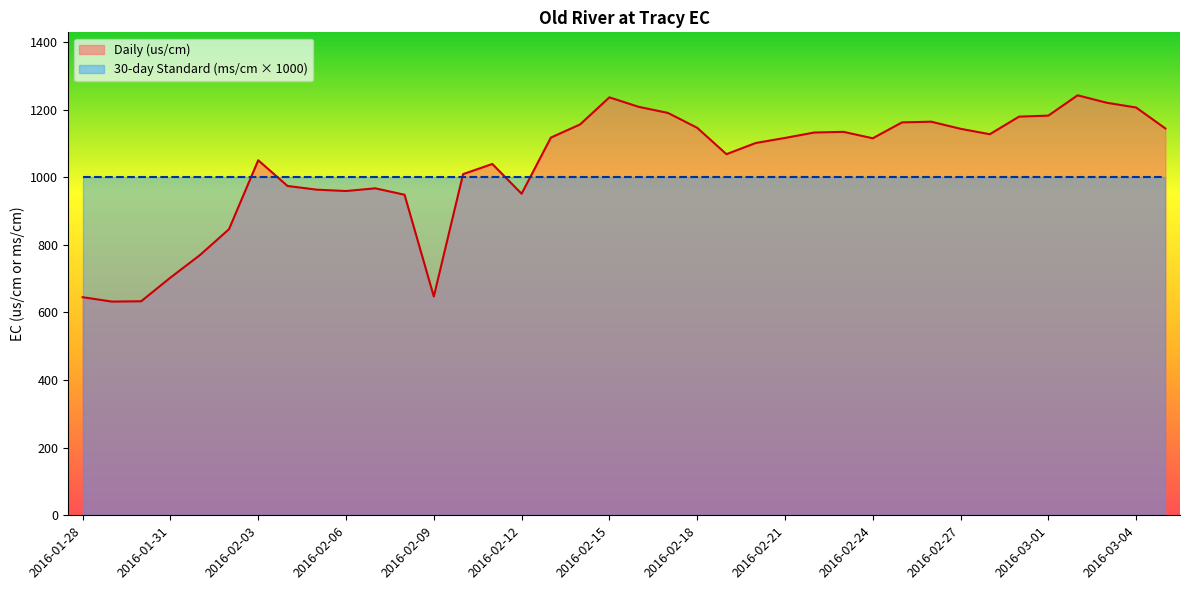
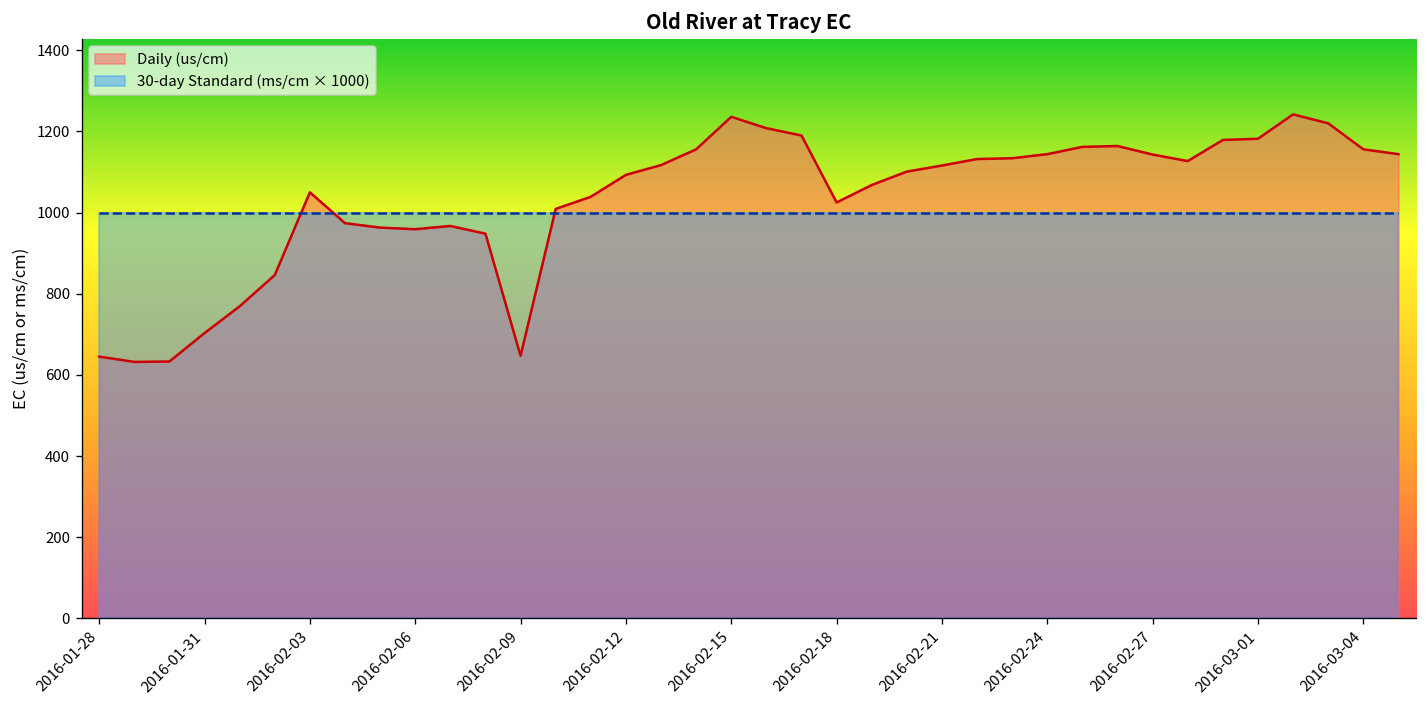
  {
    "Daily (us/cm)": {
      "2016-01-28": 650,
      "2016-01-31": 700,
      "2016-02-03": 1050,
      "2016-02-06": 960,
      "2016-02-09": 650,
-     "2016-02-12": 950,
+     "2016-02-12": 1090,
      "2016-02-15": 1240,
-     "2016-02-18": 1150,
+     "2016-02-18": 1030,
      "2016-02-21": 1120,
-     "2016-02-24": 1120,
+     "2016-02-24": 1140,
      "2016-02-27": 1140,
      "2016-03-01": 1180,
-     "2016-03-04": 1210
+     "2016-03-04": 1160
    },
    "30-day Standard (ms/cm × 1000)": {
      "2016-01-28": 1000,
      "2016-01-31": 1000,
      "2016-02-03": 1000,
      "2016-02-06": 1000,
      "2016-02-09": 1000,
      "2016-02-12": 1000,
      "2016-02-15": 1000,
      "2016-02-18": 1000,
      "2016-02-21": 1000,
      "2016-02-24": 1000,
      "2016-02-27": 1000,
      "2016-03-01": 1000,
      "2016-03-04": 1000
    }
  }
